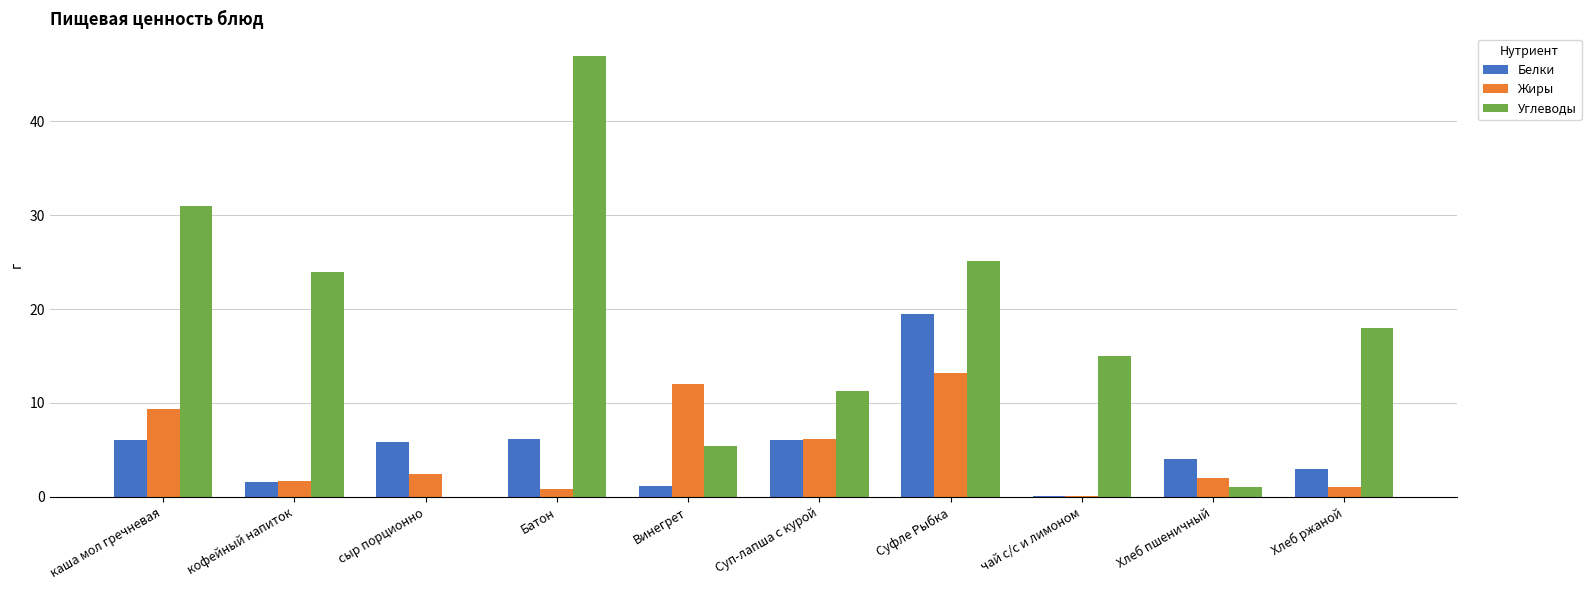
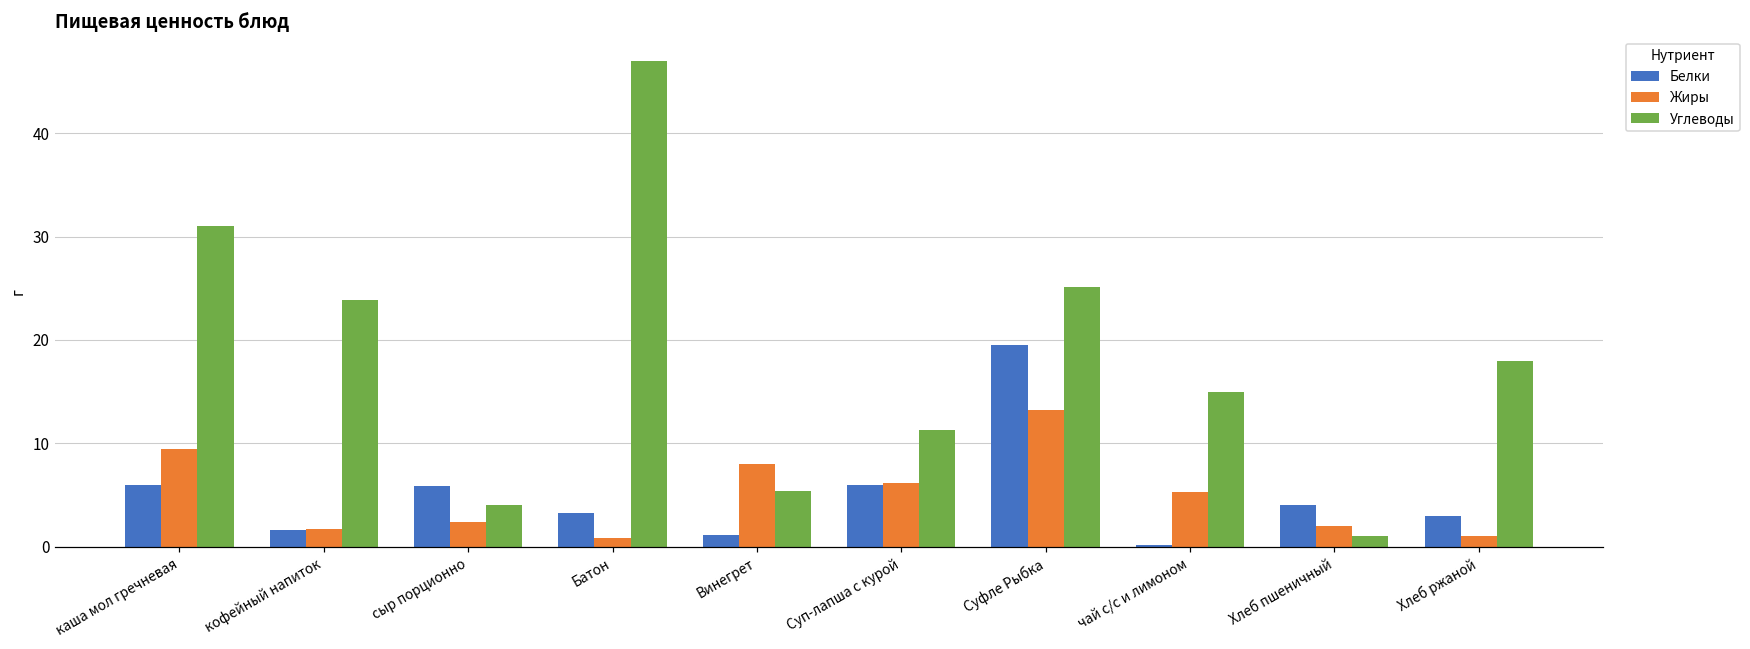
  {
    "Белки": {
      "каша мол гречневая": 6,
      "кофейный напиток": 2,
      "сыр порционно": 6,
-     "Батон": 6,
+     "Батон": 3,
      "Винегрет": 1,
      "Суп-лапша с курой": 6,
      "Суфле Рыбка": 20,
      "Хлеб пшеничный": 4,
      "Хлеб ржаной": 3
    },
    "Жиры": {
      "каша мол гречневая": 9,
      "кофейный напиток": 2,
      "сыр порционно": 2,
      "Батон": 1,
-     "Винегрет": 12,
+     "Винегрет": 8,
      "Суп-лапша с курой": 6,
      "Суфле Рыбка": 13,
-     "чай с/с и лимоном": 0,
+     "чай с/с и лимоном": 5,
      "Хлеб пшеничный": 2,
      "Хлеб ржаной": 1
    },
    "Углеводы": {
      "каша мол гречневая": 31,
      "кофейный напиток": 24,
-     "сыр порционно": 0,
+     "сыр порционно": 4,
      "Батон": 47,
      "Винегрет": 5,
      "Суп-лапша с курой": 11,
      "Суфле Рыбка": 25,
      "чай с/с и лимоном": 15,
      "Хлеб пшеничный": 1,
      "Хлеб ржаной": 18
    }
  }
